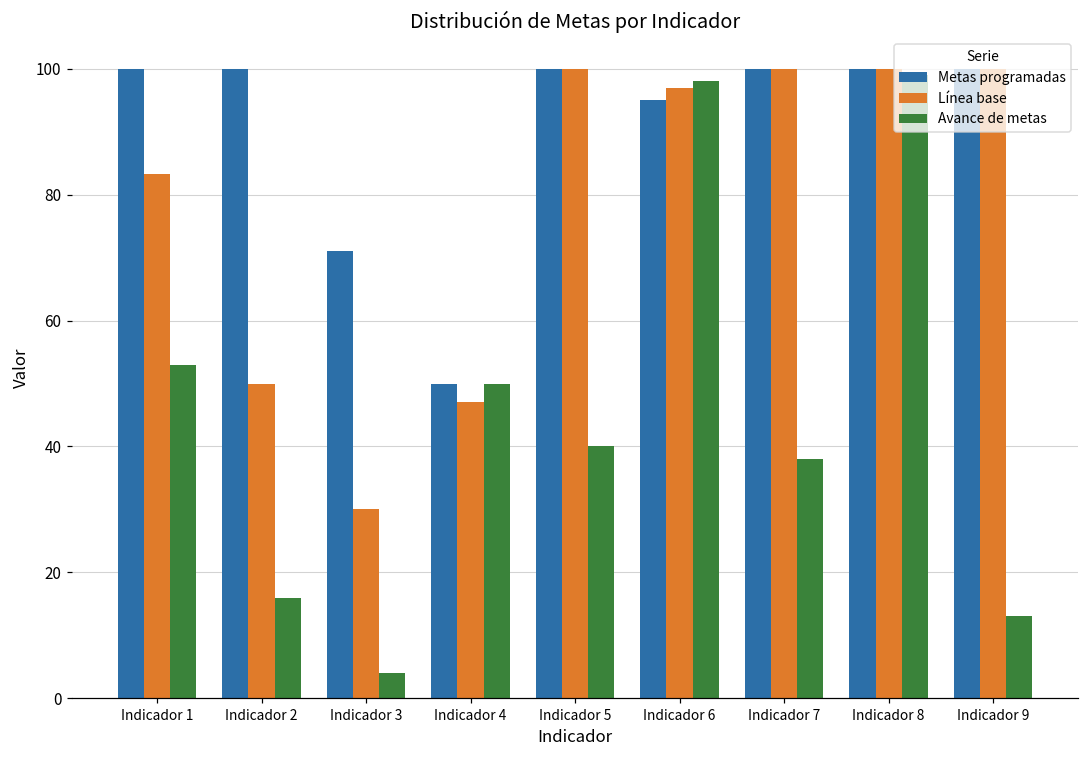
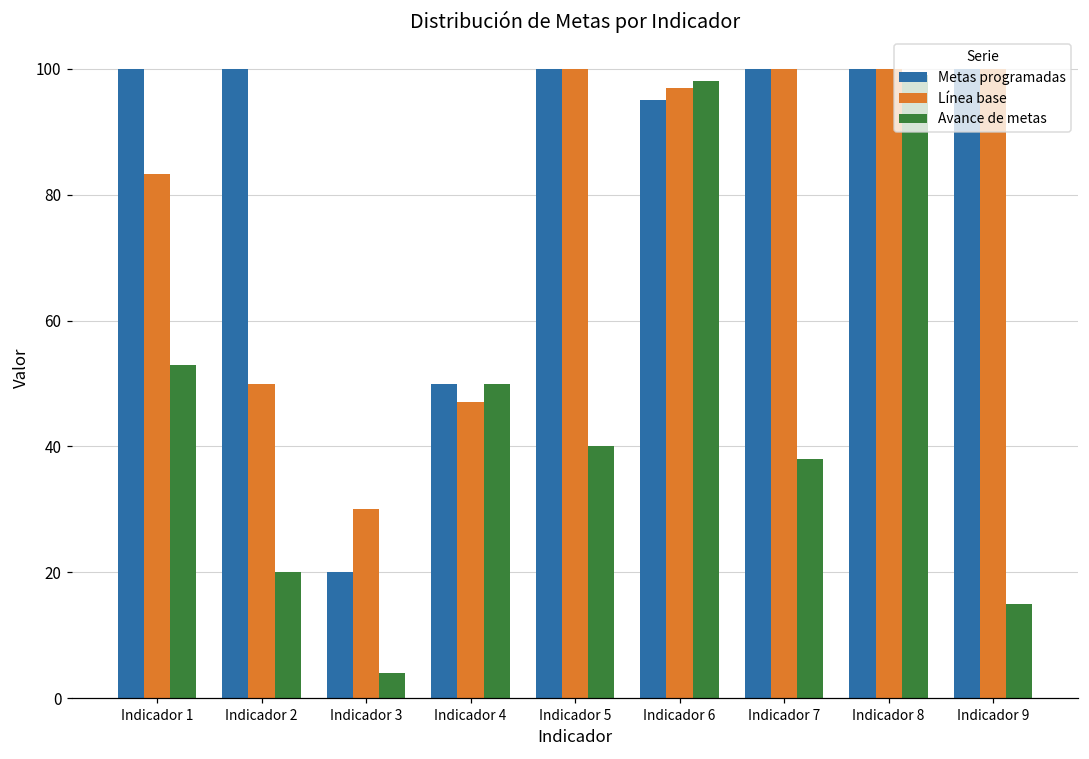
  {
    "Metas programadas": {
      "Indicador 1": 100,
      "Indicador 2": 100,
-     "Indicador 3": 71,
+     "Indicador 3": 20,
      "Indicador 4": 50,
      "Indicador 5": 100,
      "Indicador 6": 95,
      "Indicador 7": 100,
      "Indicador 8": 100
    },
    "Línea base": {
      "Indicador 1": 83,
      "Indicador 2": 50,
      "Indicador 3": 30,
      "Indicador 4": 47,
      "Indicador 5": 100,
      "Indicador 6": 97,
      "Indicador 7": 100,
      "Indicador 8": 100
    },
    "Avance de metas": {
      "Indicador 1": 53,
-     "Indicador 2": 16,
+     "Indicador 2": 20,
      "Indicador 3": 4,
      "Indicador 4": 50,
      "Indicador 5": 40,
      "Indicador 6": 98,
      "Indicador 7": 38,
-     "Indicador 9": 13
+     "Indicador 9": 15
    }
  }
